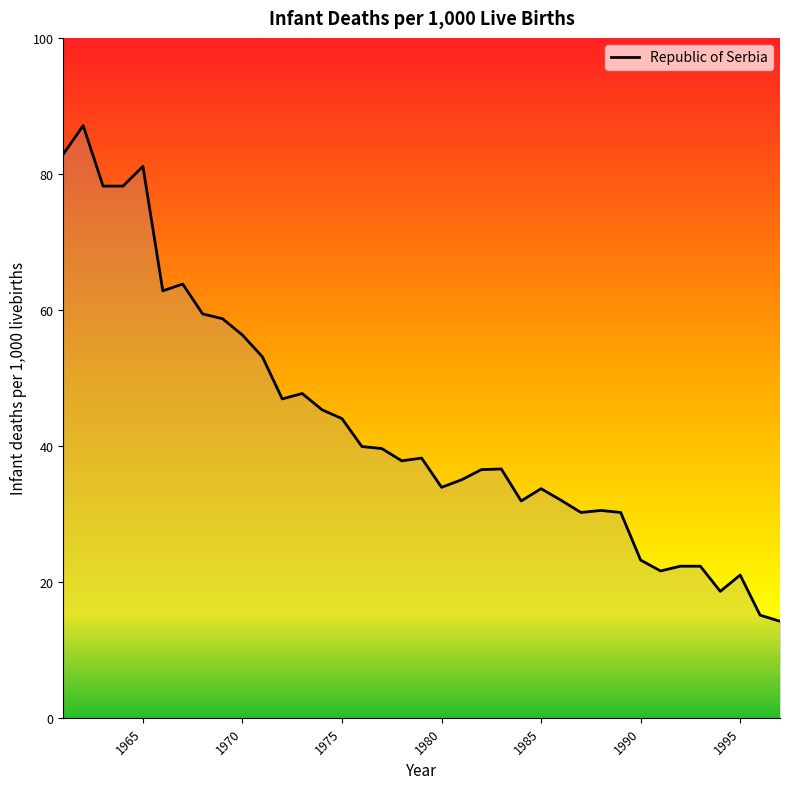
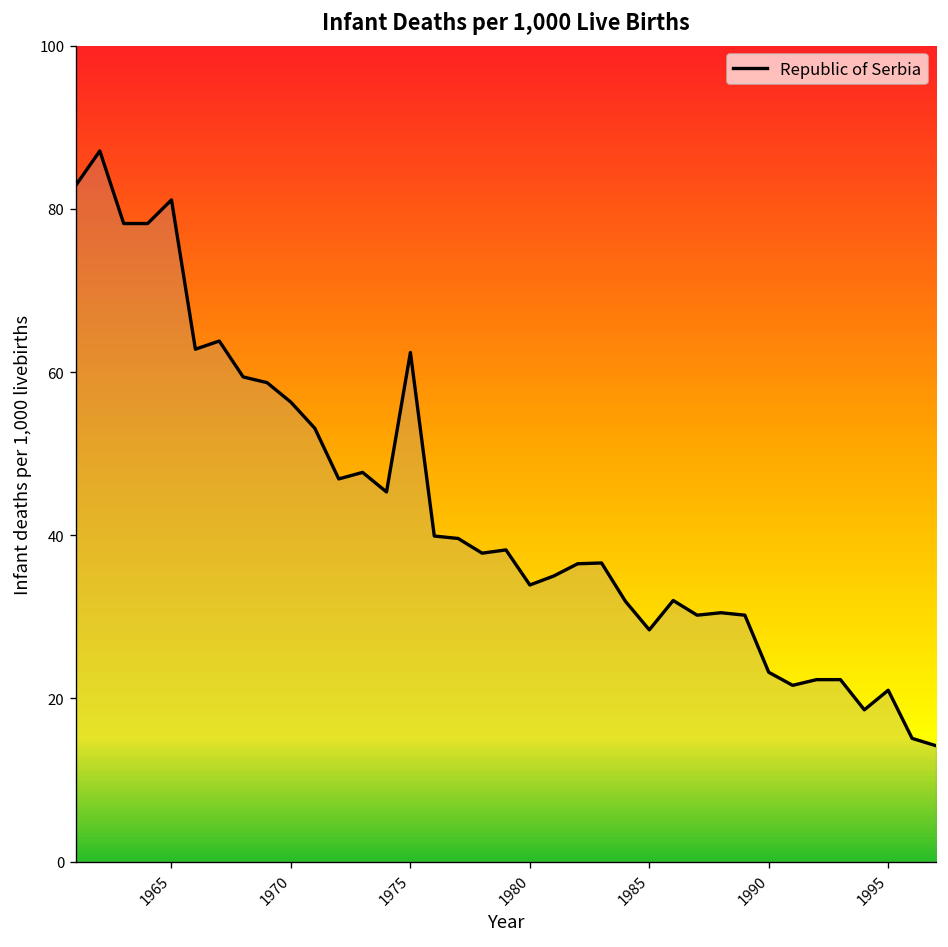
  {
    "1965": 81,
    "1970": 56,
-   "1975": 44,
+   "1975": 62,
    "1980": 34,
-   "1985": 34,
+   "1985": 28,
    "1990": 23,
    "1995": 21
  }
